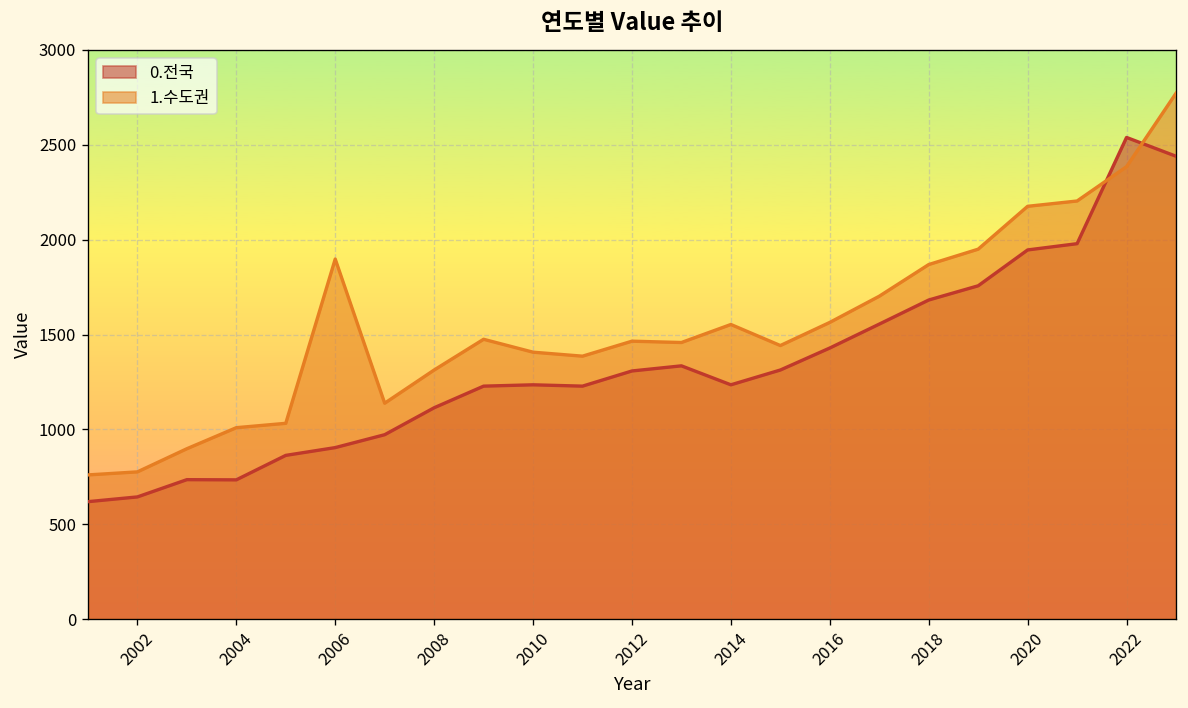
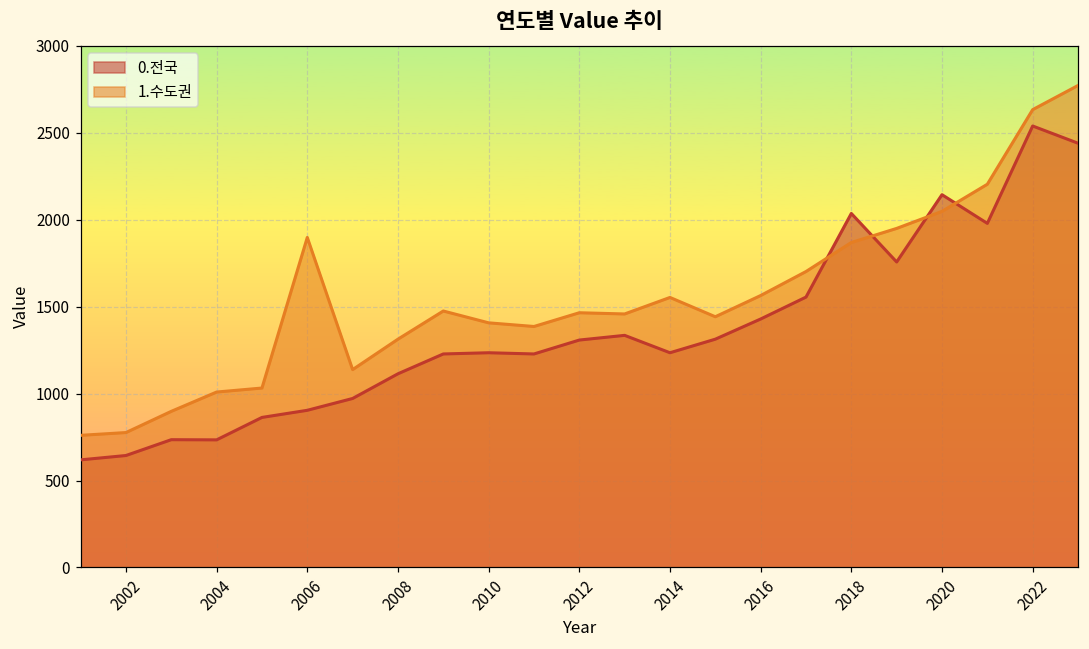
  {
    "0.전국": {
      "2002": 640,
      "2004": 730,
      "2006": 900,
      "2008": 1110,
      "2010": 1240,
      "2012": 1310,
      "2014": 1240,
      "2016": 1430,
-     "2018": 1680,
-     "2020": 1950,
+     "2018": 2040,
+     "2020": 2140,
      "2022": 2540
    },
    "1.수도권": {
      "2002": 780,
      "2004": 1010,
      "2006": 1900,
      "2008": 1310,
      "2010": 1410,
      "2012": 1470,
      "2014": 1550,
      "2016": 1560,
      "2018": 1870,
-     "2020": 2180,
-     "2022": 2390
+     "2020": 2050,
+     "2022": 2630
    }
  }
